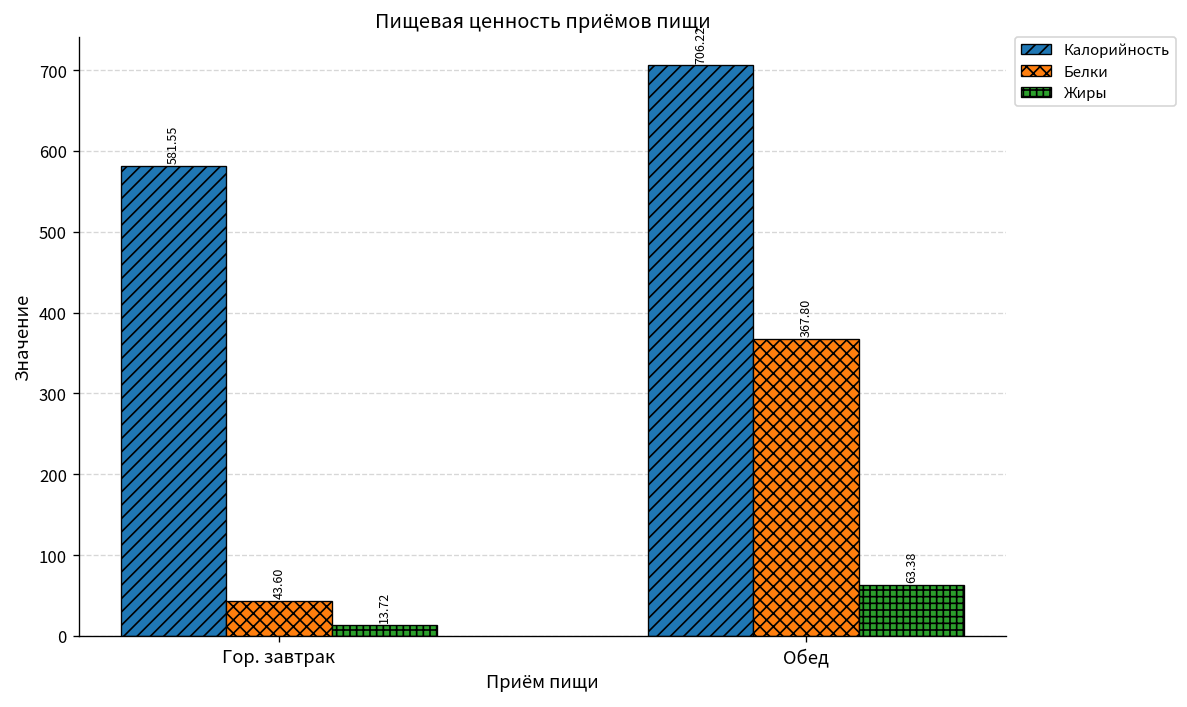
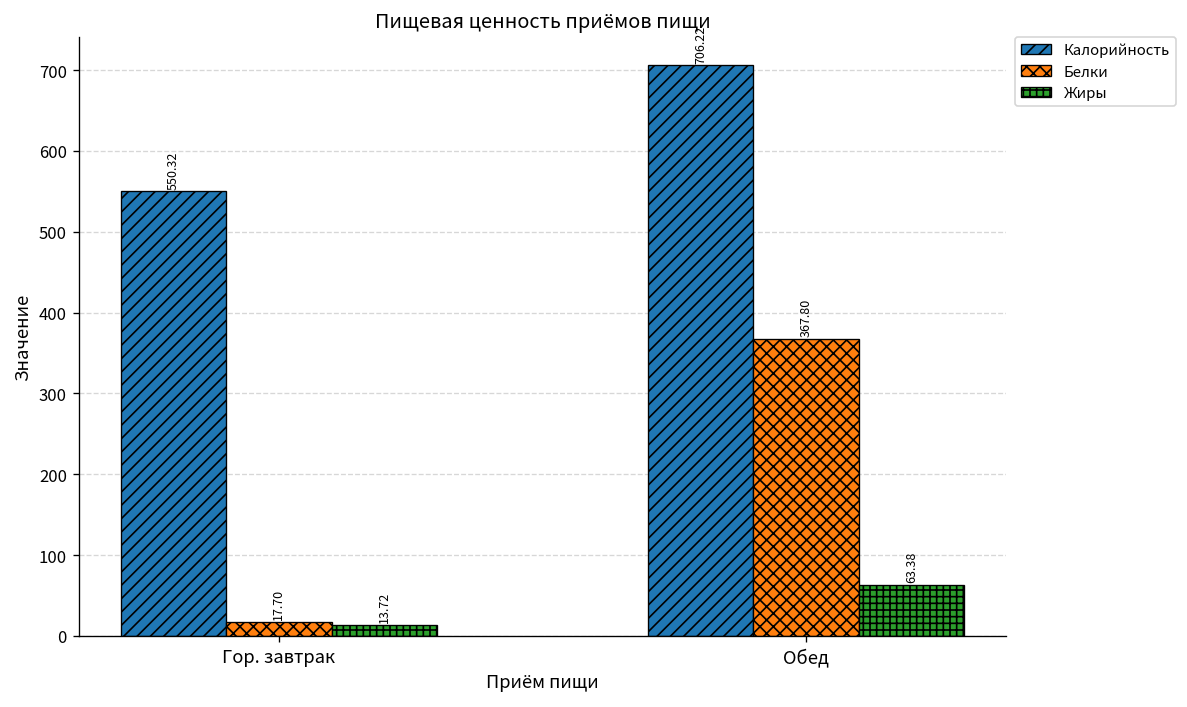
  {
    "Калорийность": {
-     "Гор. завтрак": 581.55,
+     "Гор. завтрак": 550.32,
      "Обед": 706.22
    },
    "Белки": {
-     "Гор. завтрак": 43.60,
+     "Гор. завтрак": 17.70,
      "Обед": 367.80
    },
    "Жиры": {
      "Гор. завтрак": 13.72,
      "Обед": 63.38
    }
  }
